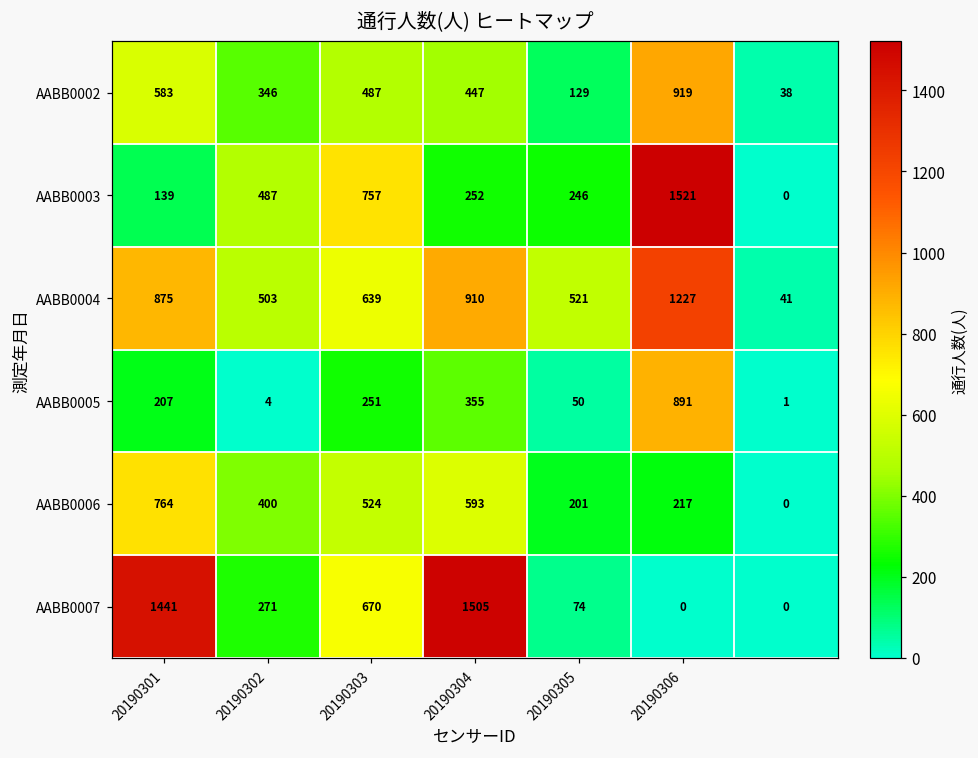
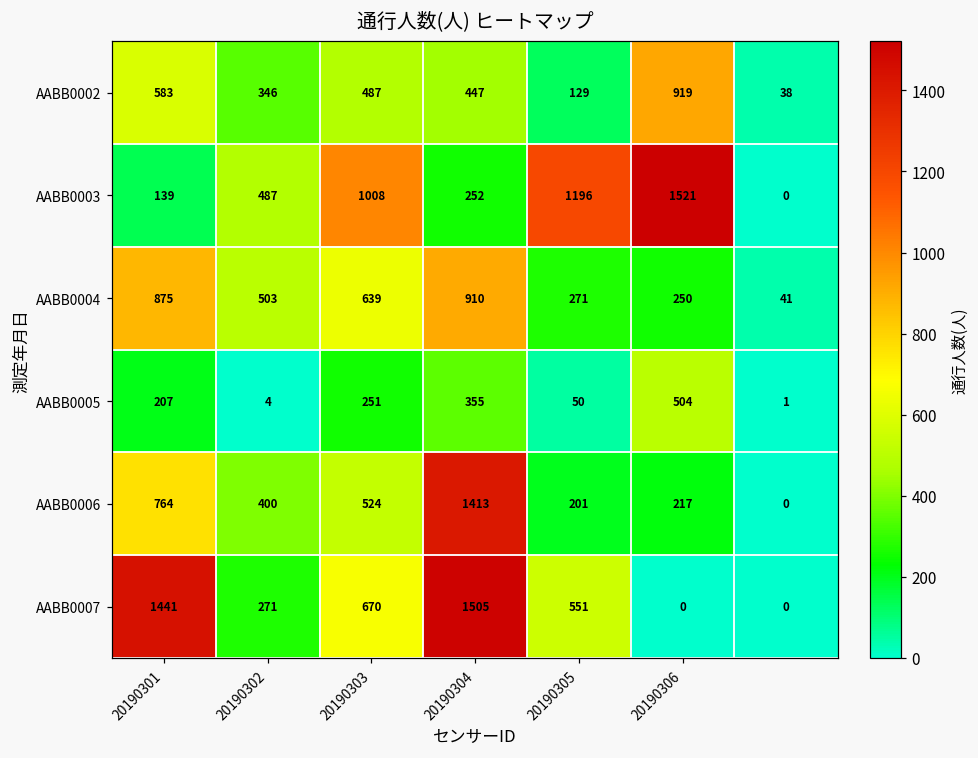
  {
    "AABB0002": {
      "20190301": 583,
      "20190302": 346,
      "20190303": 487,
      "20190304": 447,
      "20190305": 129,
      "20190306": 919
    },
    "AABB0003": {
      "20190301": 139,
      "20190302": 487,
-     "20190303": 757,
+     "20190303": 1008,
      "20190304": 252,
-     "20190305": 246,
+     "20190305": 1196,
      "20190306": 1521
    },
    "AABB0004": {
      "20190301": 875,
      "20190302": 503,
      "20190303": 639,
      "20190304": 910,
-     "20190305": 521,
-     "20190306": 1227
+     "20190305": 271,
+     "20190306": 250
    },
    "AABB0005": {
      "20190301": 207,
      "20190302": 4,
      "20190303": 251,
      "20190304": 355,
      "20190305": 50,
-     "20190306": 891
+     "20190306": 504
    },
    "AABB0006": {
      "20190301": 764,
      "20190302": 400,
      "20190303": 524,
-     "20190304": 593,
+     "20190304": 1413,
      "20190305": 201,
      "20190306": 217
    },
    "AABB0007": {
      "20190301": 1441,
      "20190302": 271,
      "20190303": 670,
      "20190304": 1505,
-     "20190305": 74,
+     "20190305": 551,
      "20190306": 0
    }
  }
